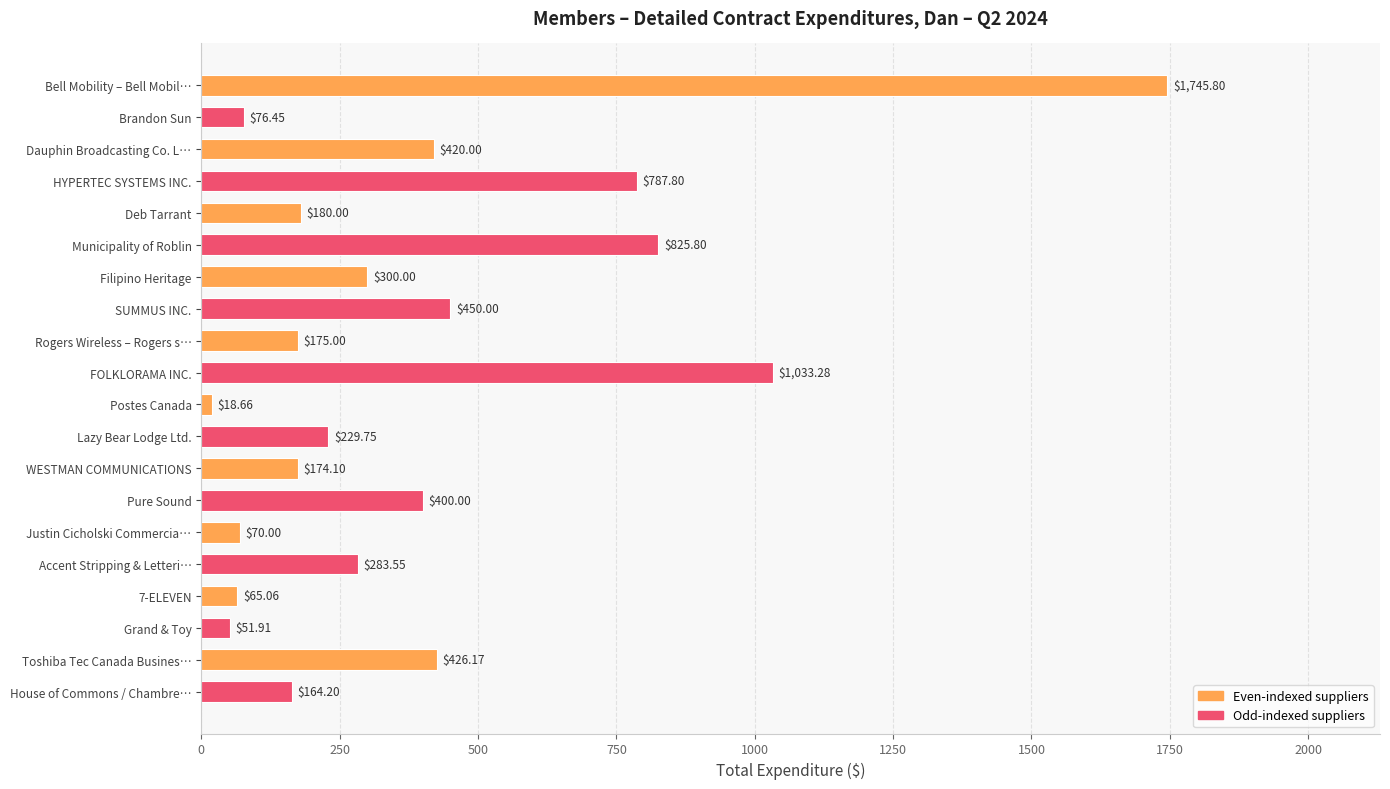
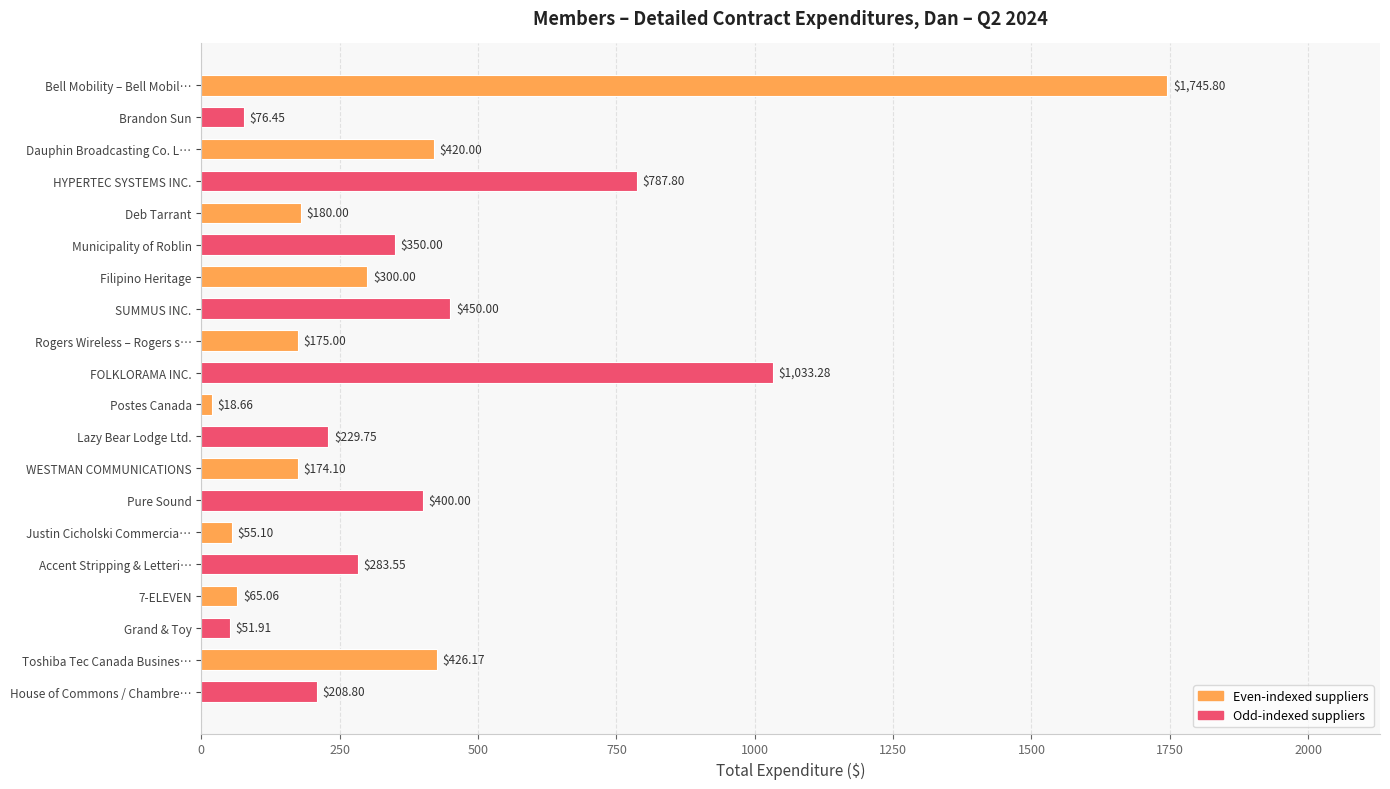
  {
    "Bell Mobility – Bell Mobil…": "$1,745.80",
    "Brandon Sun": "$76.45",
    "Dauphin Broadcasting Co. L…": "$420.00",
    "HYPERTEC SYSTEMS INC.": "$787.80",
    "Deb Tarrant": "$180.00",
-   "Municipality of Roblin": "$825.80",
+   "Municipality of Roblin": "$350.00",
    "Filipino Heritage": "$300.00",
    "SUMMUS INC.": "$450.00",
    "Rogers Wireless – Rogers s…": "$175.00",
    "FOLKLORAMA INC.": "$1,033.28",
    "Postes Canada": "$18.66",
    "Lazy Bear Lodge Ltd.": "$229.75",
    "WESTMAN COMMUNICATIONS": "$174.10",
    "Pure Sound": "$400.00",
-   "Justin Cicholski Commercia…": "$70.00",
+   "Justin Cicholski Commercia…": "$55.10",
    "Accent Stripping & Letteri…": "$283.55",
    "7-ELEVEN": "$65.06",
    "Grand & Toy": "$51.91",
    "Toshiba Tec Canada Busines…": "$426.17",
-   "House of Commons / Chambre…": "$164.20"
+   "House of Commons / Chambre…": "$208.80"
  }
